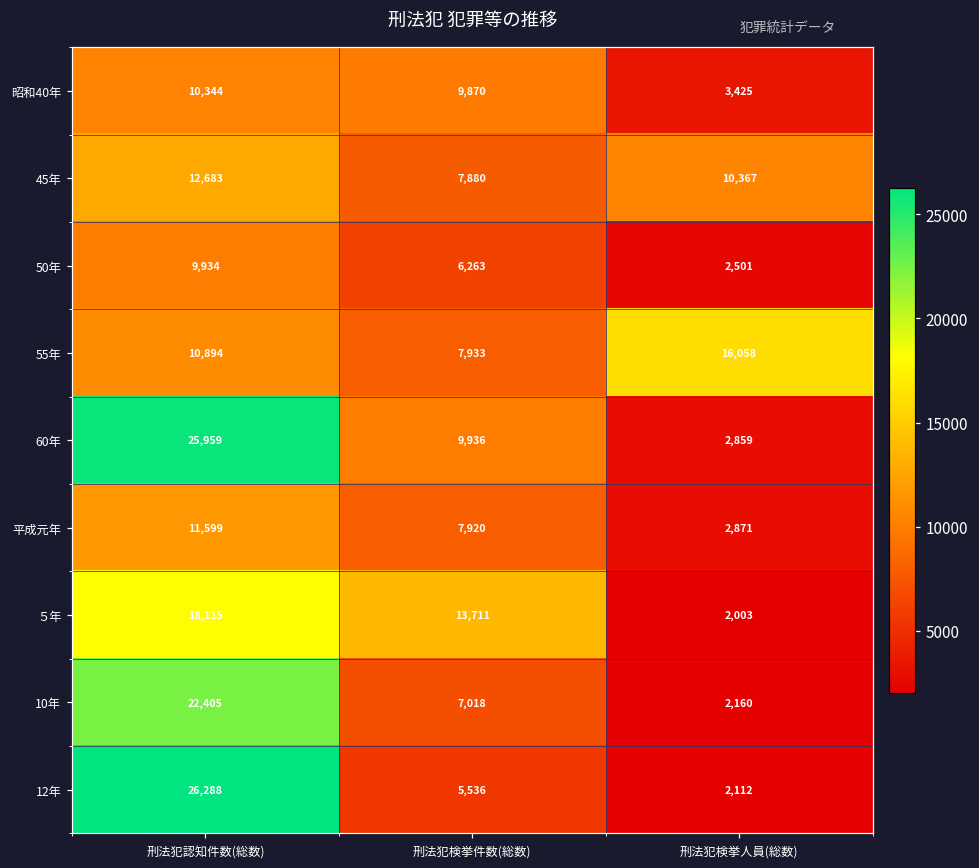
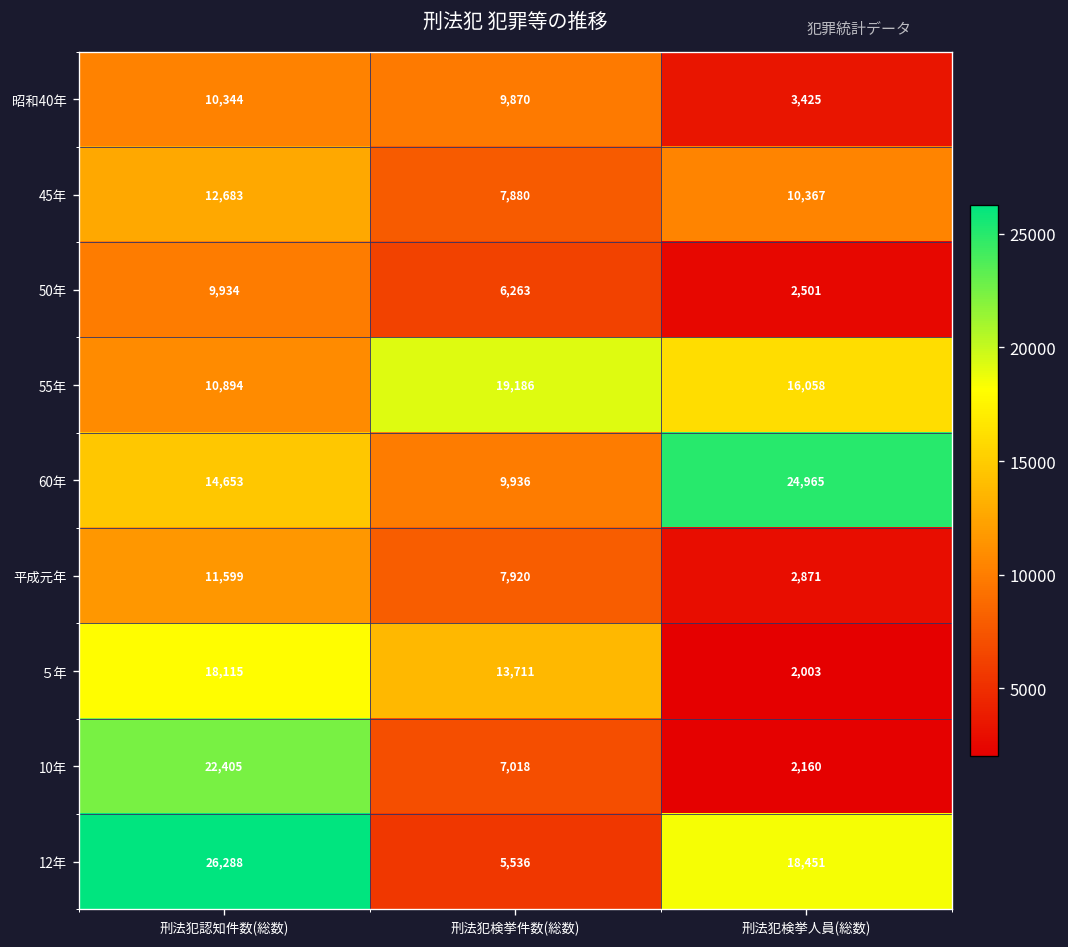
  {
    "昭和40年": {
      "刑法犯認知件数(総数)": "10,344",
      "刑法犯検挙件数(総数)": "9,870",
      "刑法犯検挙人員(総数)": "3,425"
    },
    "45年": {
      "刑法犯認知件数(総数)": "12,683",
      "刑法犯検挙件数(総数)": "7,880",
      "刑法犯検挙人員(総数)": "10,367"
    },
    "50年": {
      "刑法犯認知件数(総数)": "9,934",
      "刑法犯検挙件数(総数)": "6,263",
      "刑法犯検挙人員(総数)": "2,501"
    },
    "55年": {
      "刑法犯認知件数(総数)": "10,894",
-     "刑法犯検挙件数(総数)": "7,933",
+     "刑法犯検挙件数(総数)": "19,186",
      "刑法犯検挙人員(総数)": "16,058"
    },
    "60年": {
-     "刑法犯認知件数(総数)": "25,959",
+     "刑法犯認知件数(総数)": "14,653",
      "刑法犯検挙件数(総数)": "9,936",
-     "刑法犯検挙人員(総数)": "2,859"
+     "刑法犯検挙人員(総数)": "24,965"
    },
    "平成元年": {
      "刑法犯認知件数(総数)": "11,599",
      "刑法犯検挙件数(総数)": "7,920",
      "刑法犯検挙人員(総数)": "2,871"
    },
    "５年": {
      "刑法犯認知件数(総数)": "18,115",
      "刑法犯検挙件数(総数)": "13,711",
      "刑法犯検挙人員(総数)": "2,003"
    },
    "10年": {
      "刑法犯認知件数(総数)": "22,405",
      "刑法犯検挙件数(総数)": "7,018",
      "刑法犯検挙人員(総数)": "2,160"
    },
    "12年": {
      "刑法犯認知件数(総数)": "26,288",
      "刑法犯検挙件数(総数)": "5,536",
-     "刑法犯検挙人員(総数)": "2,112"
+     "刑法犯検挙人員(総数)": "18,451"
    }
  }
